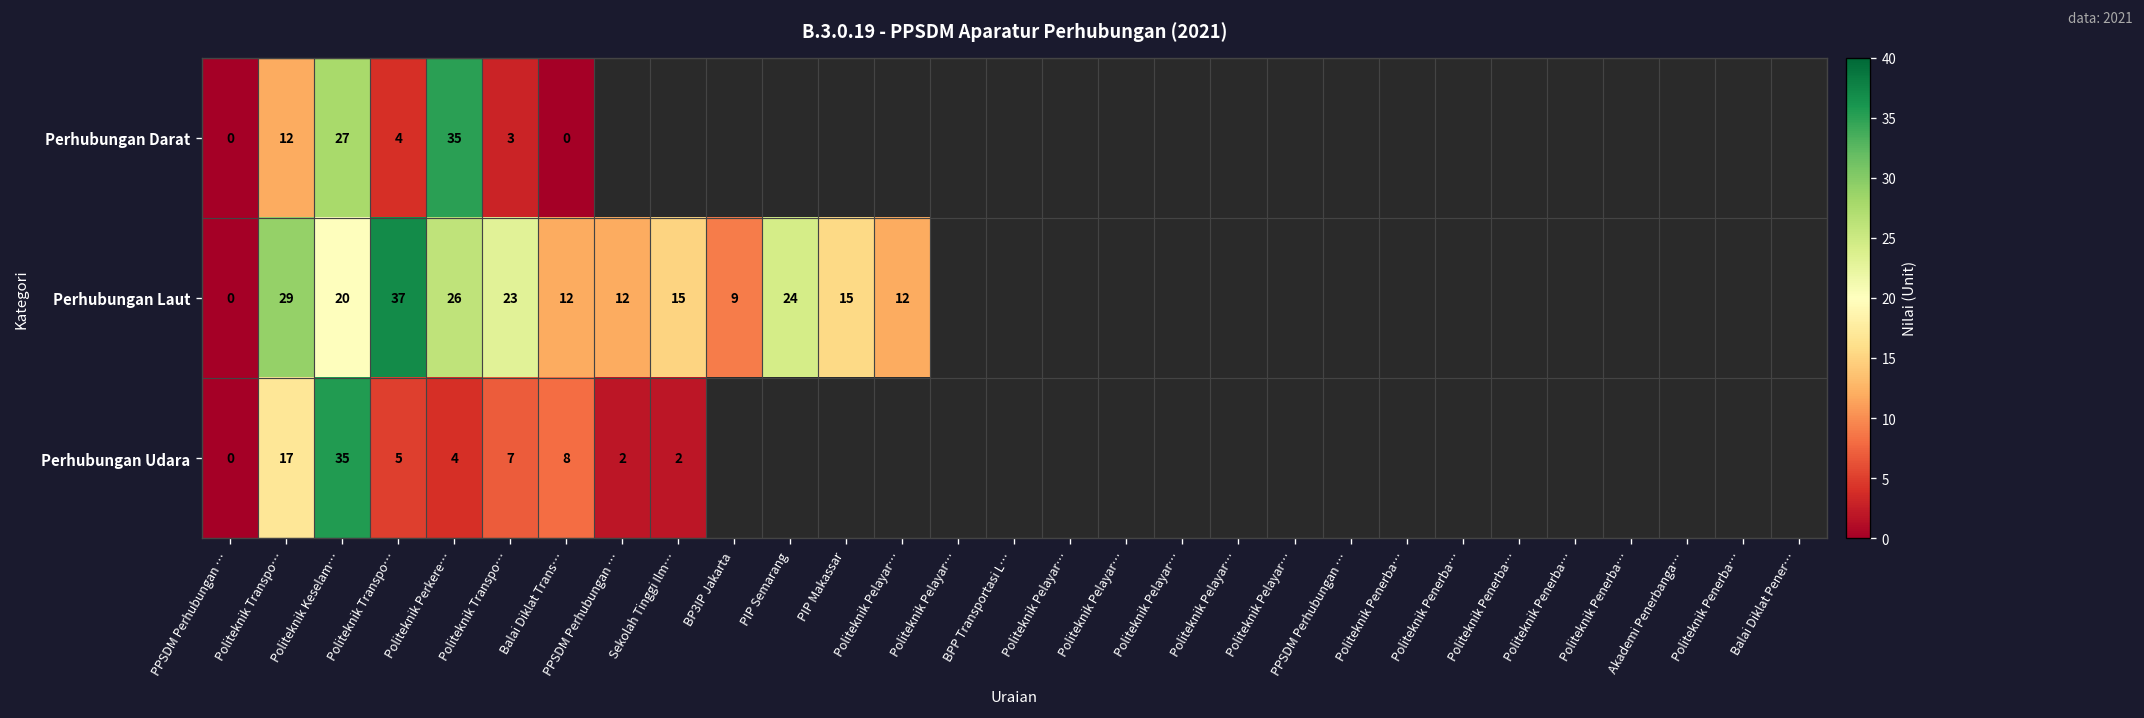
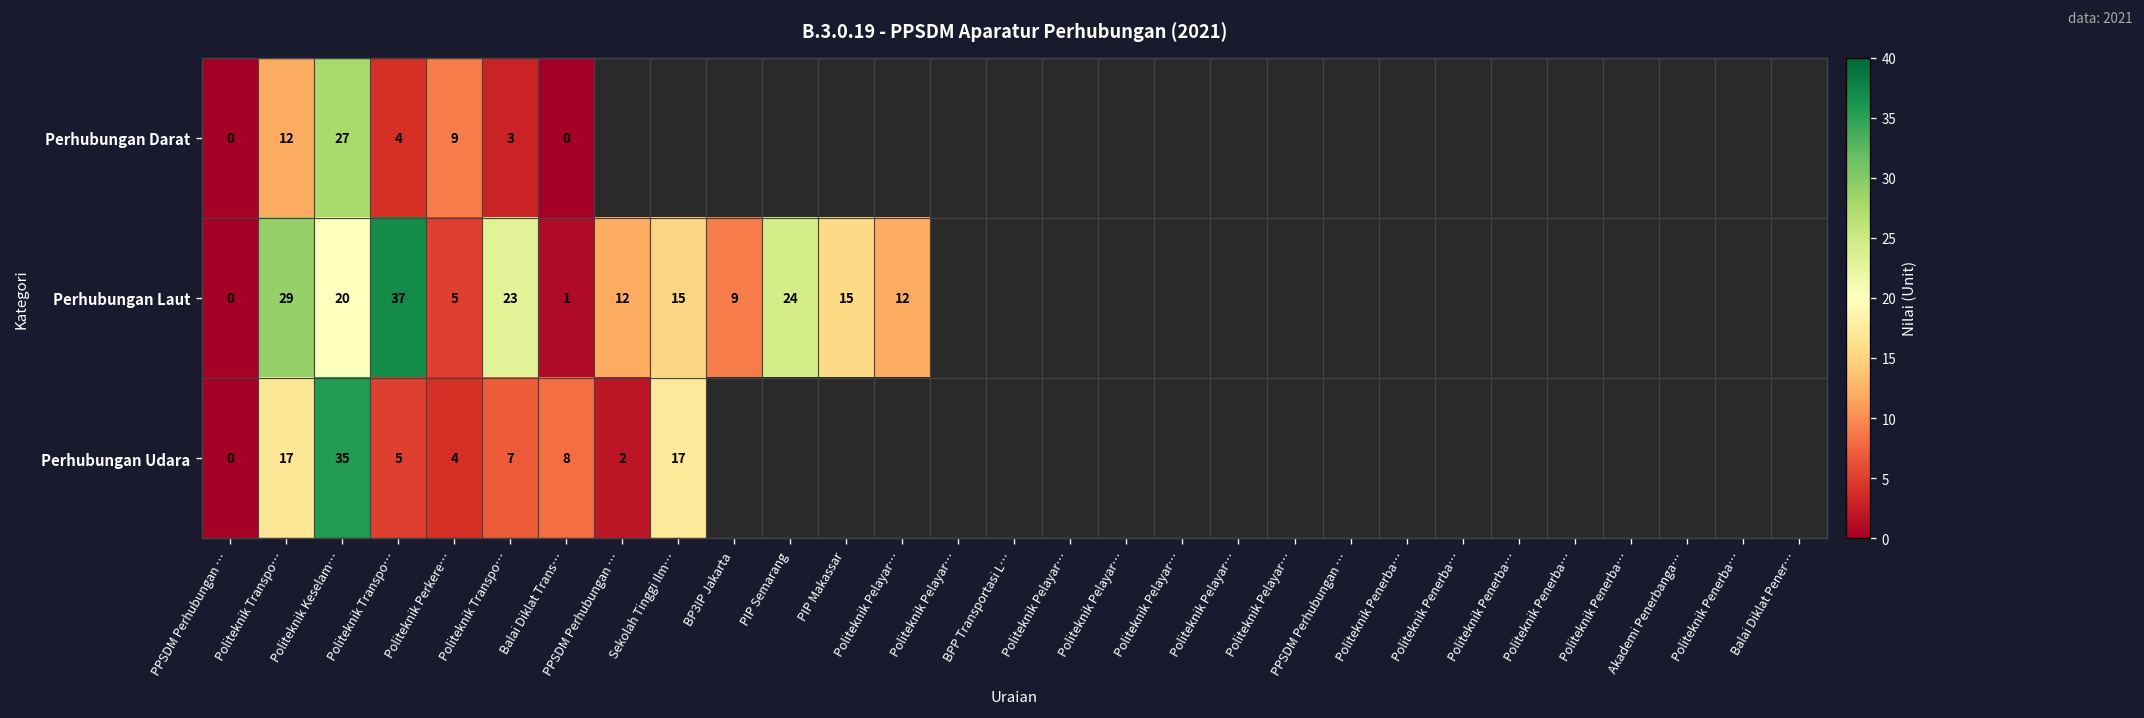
  {
    "Perhubungan Darat": {
      "PPSDM Perhubungan …": 0,
      "Politeknik Keselam…": 27,
-     "Politeknik Perkere…": 35,
+     "Politeknik Perkere…": 9,
      "Balai Diklat Trans…": 0
    },
    "Perhubungan Laut": {
      "Politeknik Keselam…": 20,
-     "Politeknik Perkere…": 26,
-     "Balai Diklat Trans…": 12,
+     "Politeknik Perkere…": 5,
+     "Balai Diklat Trans…": 1,
      "Sekolah Tinggi Ilm…": 15,
      "BP3IP Jakarta": 9,
      "PIP Semarang": 24,
      "PIP Makassar": 15,
      "Politeknik Pelayar…": 12
    },
    "Perhubungan Udara": {
      "Politeknik Keselam…": 35,
      "Politeknik Perkere…": 4,
      "Balai Diklat Trans…": 8,
-     "Sekolah Tinggi Ilm…": 2
+     "Sekolah Tinggi Ilm…": 17
    }
  }
